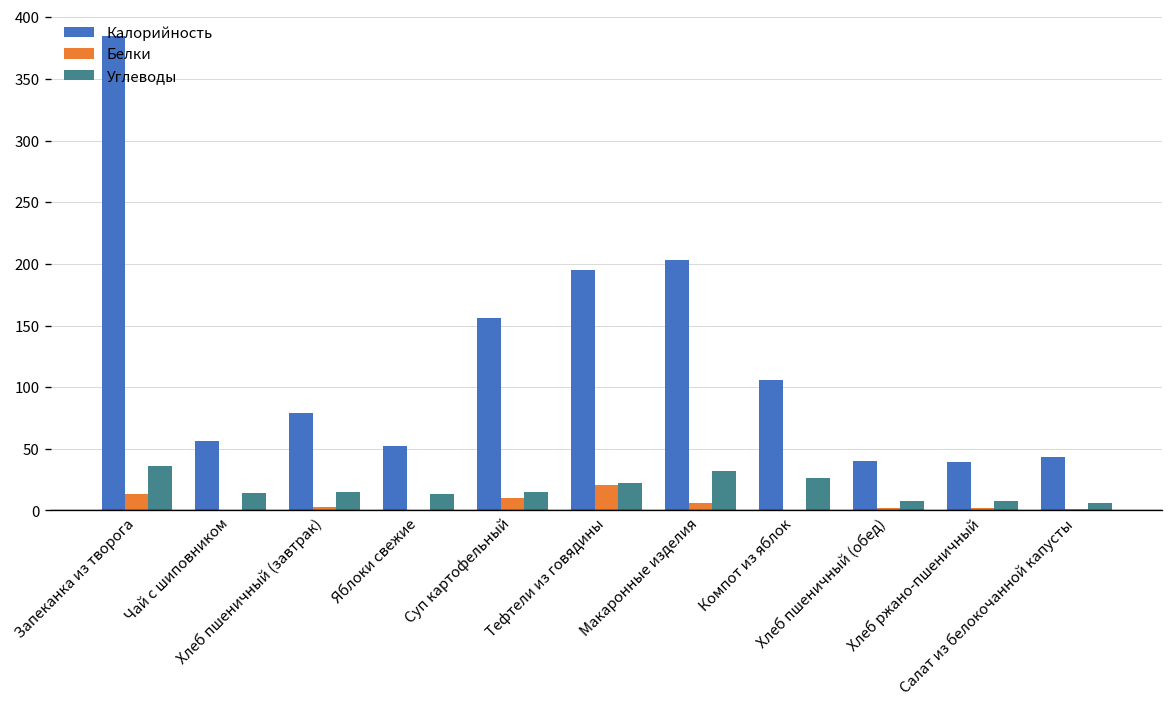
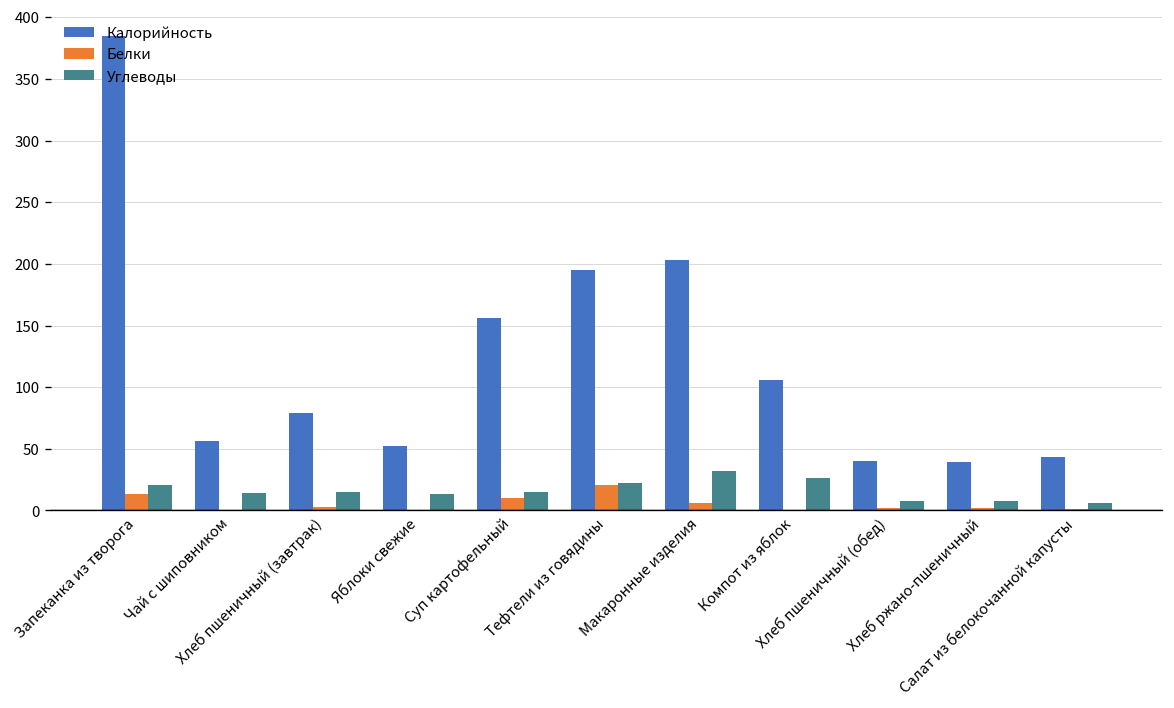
  {
    "Калорийность": {
      "Запеканка из творога": 385,
      "Чай с шиповником": 56,
      "Хлеб пшеничный (завтрак)": 79,
      "Яблоки свежие": 52,
      "Суп картофельный": 156,
      "Тефтели из говядины": 195,
      "Макаронные изделия": 203,
      "Компот из яблок": 106,
      "Хлеб пшеничный (обед)": 40,
      "Хлеб ржано-пшеничный": 39,
      "Салат из белокочанной капусты": 43
    },
    "Белки": {
      "Запеканка из творога": 13,
      "Чай с шиповником": 0,
      "Хлеб пшеничный (завтрак)": 3,
      "Яблоки свежие": 0,
      "Суп картофельный": 10,
      "Тефтели из говядины": 21,
      "Макаронные изделия": 6,
      "Компот из яблок": 0
    },
    "Углеводы": {
-     "Запеканка из творога": 36,
+     "Запеканка из творога": 21,
      "Чай с шиповником": 14,
      "Хлеб пшеничный (завтрак)": 15,
      "Яблоки свежие": 13,
      "Суп картофельный": 15,
      "Тефтели из говядины": 22,
      "Макаронные изделия": 32,
      "Компот из яблок": 26,
      "Хлеб пшеничный (обед)": 8,
      "Хлеб ржано-пшеничный": 8,
      "Салат из белокочанной капусты": 6
    }
  }
